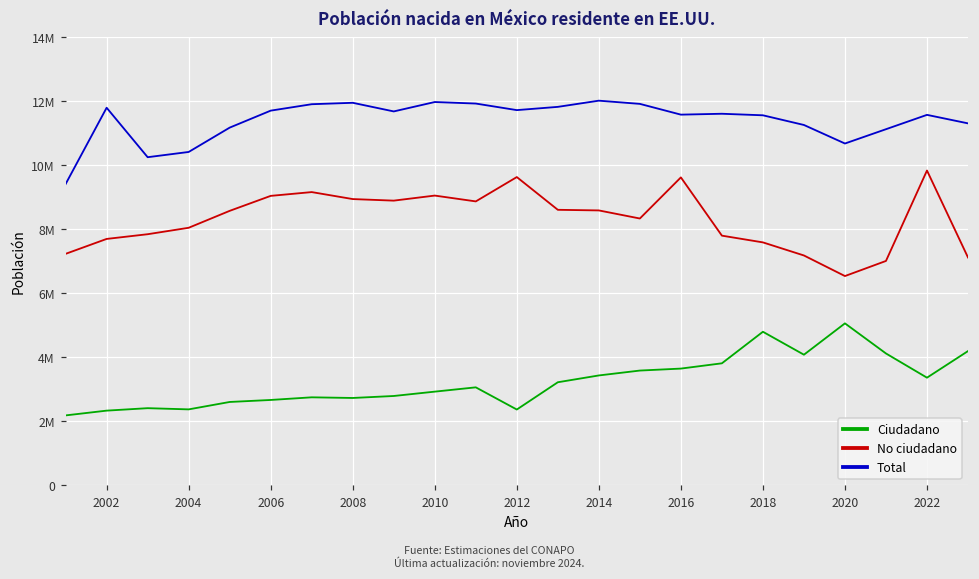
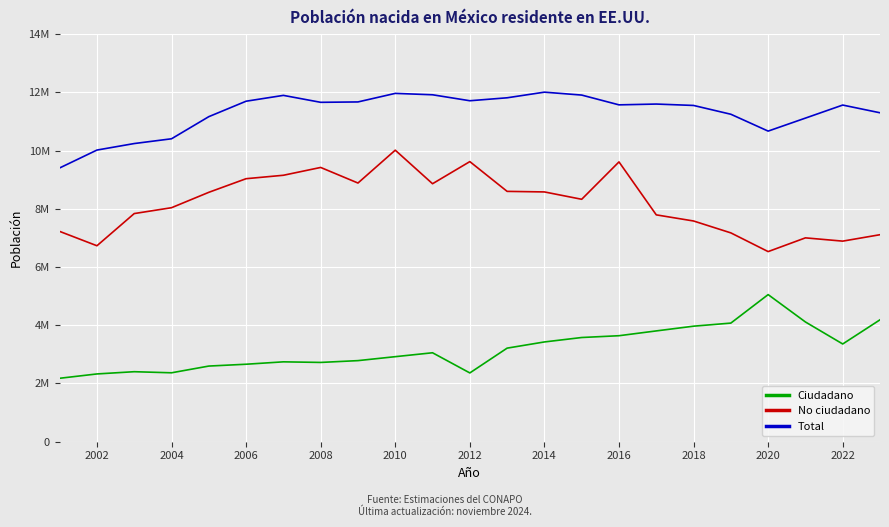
  {
    "Ciudadano": {
      "2002": 2300000,
      "2004": 2400000,
      "2006": 2700000,
      "2008": 2700000,
      "2010": 2900000,
      "2012": 2400000,
      "2014": 3400000,
      "2016": 3600000,
-     "2018": 4800000,
+     "2018": 4000000,
      "2020": 5100000,
      "2022": 3400000
    },
    "No ciudadano": {
-     "2002": 7700000,
+     "2002": 6700000,
      "2004": 8000000,
      "2006": 9000000,
-     "2008": 8900000,
-     "2010": 9000000,
+     "2008": 9400000,
+     "2010": 10000000,
      "2012": 9600000,
      "2014": 8600000,
      "2016": 9600000,
      "2018": 7600000,
      "2020": 6500000,
-     "2022": 9800000
+     "2022": 6900000
    },
    "Total": {
-     "2002": 11800000,
+     "2002": 10000000,
      "2004": 10400000,
      "2006": 11700000,
-     "2008": 11900000,
+     "2008": 11700000,
      "2010": 12000000,
      "2012": 11700000,
      "2014": 12000000,
      "2016": 11600000,
      "2018": 11500000,
      "2020": 10700000,
      "2022": 11600000
    }
  }
